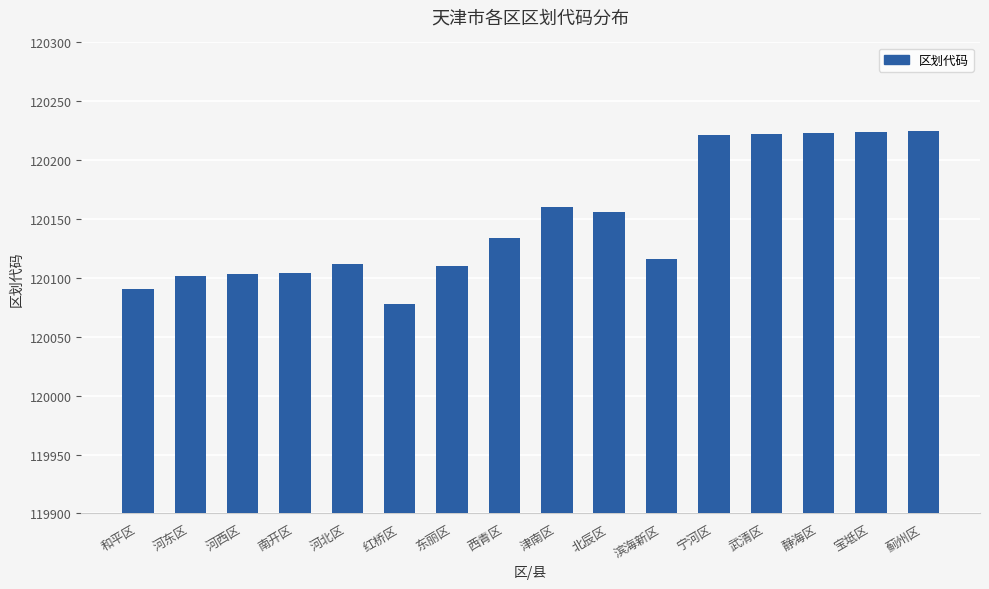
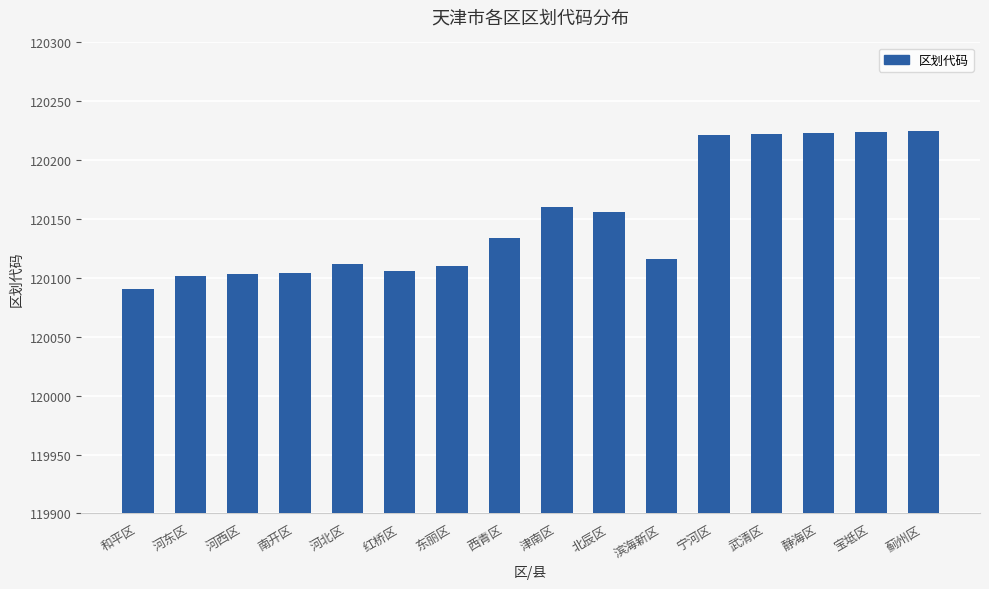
  {
    "和平区": 120091,
    "河东区": 120102,
    "河西区": 120103,
    "南开区": 120104,
    "河北区": 120112,
-   "红桥区": 120078,
+   "红桥区": 120106,
    "东丽区": 120110,
    "西青区": 120134,
    "津南区": 120160,
    "北辰区": 120156,
    "滨海新区": 120116,
    "宁河区": 120221,
    "武清区": 120222,
    "静海区": 120223,
    "宝坻区": 120224,
    "蓟州区": 120225
  }
